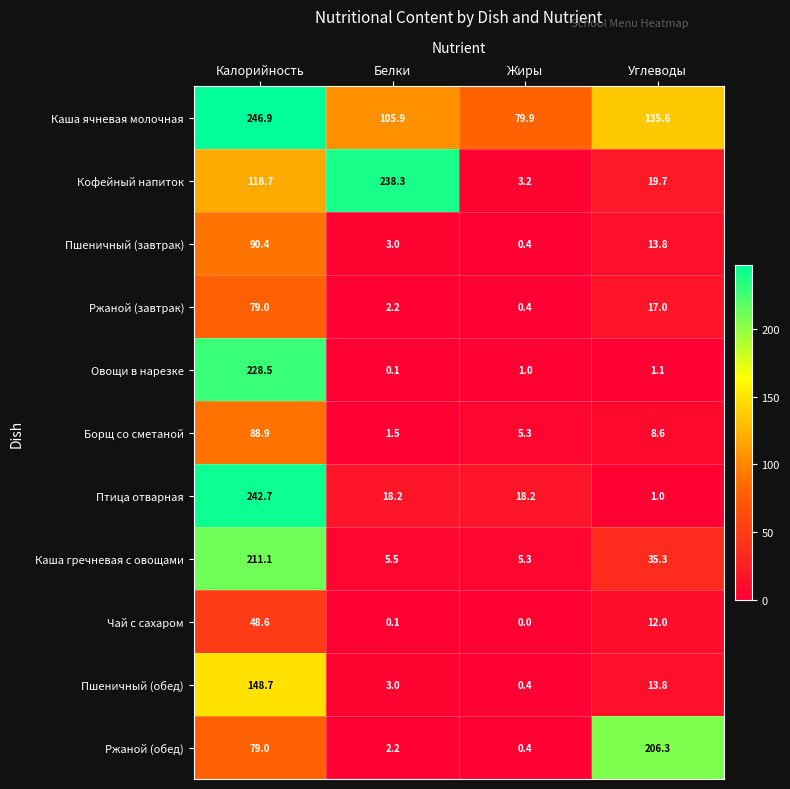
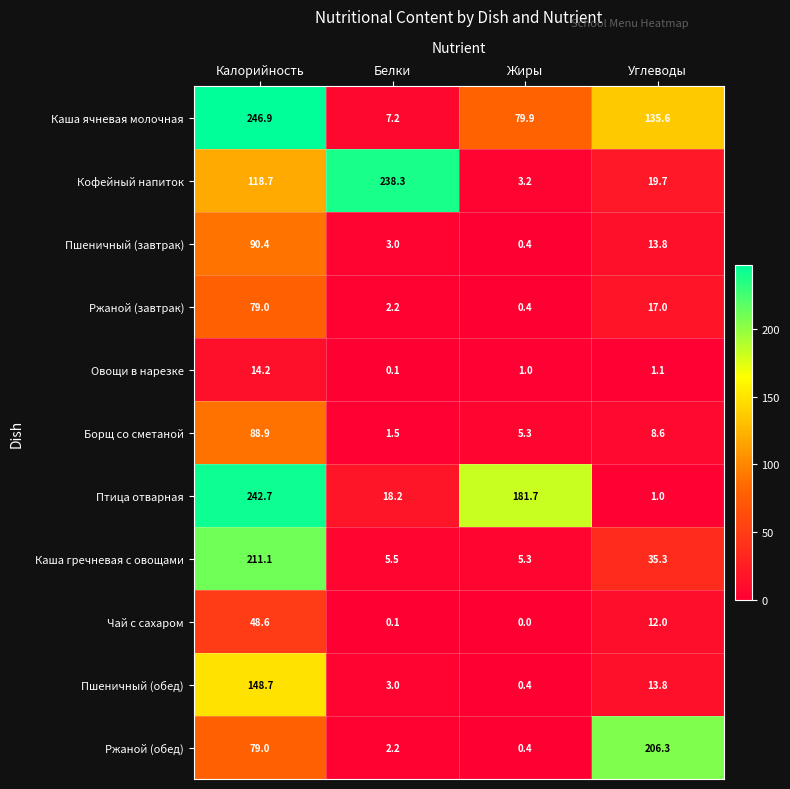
  {
    "Каша ячневая молочная": {
      "Калорийность": 246.9,
-     "Белки": 105.9,
+     "Белки": 7.2,
      "Жиры": 79.9,
      "Углеводы": 135.6
    },
    "Кофейный напиток": {
      "Калорийность": 118.7,
      "Белки": 238.3,
      "Жиры": 3.2,
      "Углеводы": 19.7
    },
    "Пшеничный (завтрак)": {
      "Калорийность": 90.4,
      "Белки": 3.0,
      "Жиры": 0.4,
      "Углеводы": 13.8
    },
    "Ржаной (завтрак)": {
      "Калорийность": 79.0,
      "Белки": 2.2,
      "Жиры": 0.4,
      "Углеводы": 17.0
    },
    "Овощи в нарезке": {
-     "Калорийность": 228.5,
+     "Калорийность": 14.2,
      "Белки": 0.1,
      "Жиры": 1.0,
      "Углеводы": 1.1
    },
    "Борщ со сметаной": {
      "Калорийность": 88.9,
      "Белки": 1.5,
      "Жиры": 5.3,
      "Углеводы": 8.6
    },
    "Птица отварная": {
      "Калорийность": 242.7,
      "Белки": 18.2,
-     "Жиры": 18.2,
+     "Жиры": 181.7,
      "Углеводы": 1.0
    },
    "Каша гречневая с овощами": {
      "Калорийность": 211.1,
      "Белки": 5.5,
      "Жиры": 5.3,
      "Углеводы": 35.3
    },
    "Чай с сахаром": {
      "Калорийность": 48.6,
      "Белки": 0.1,
      "Жиры": 0.0,
      "Углеводы": 12.0
    },
    "Пшеничный (обед)": {
      "Калорийность": 148.7,
      "Белки": 3.0,
      "Жиры": 0.4,
      "Углеводы": 13.8
    },
    "Ржаной (обед)": {
      "Калорийность": 79.0,
      "Белки": 2.2,
      "Жиры": 0.4,
      "Углеводы": 206.3
    }
  }
